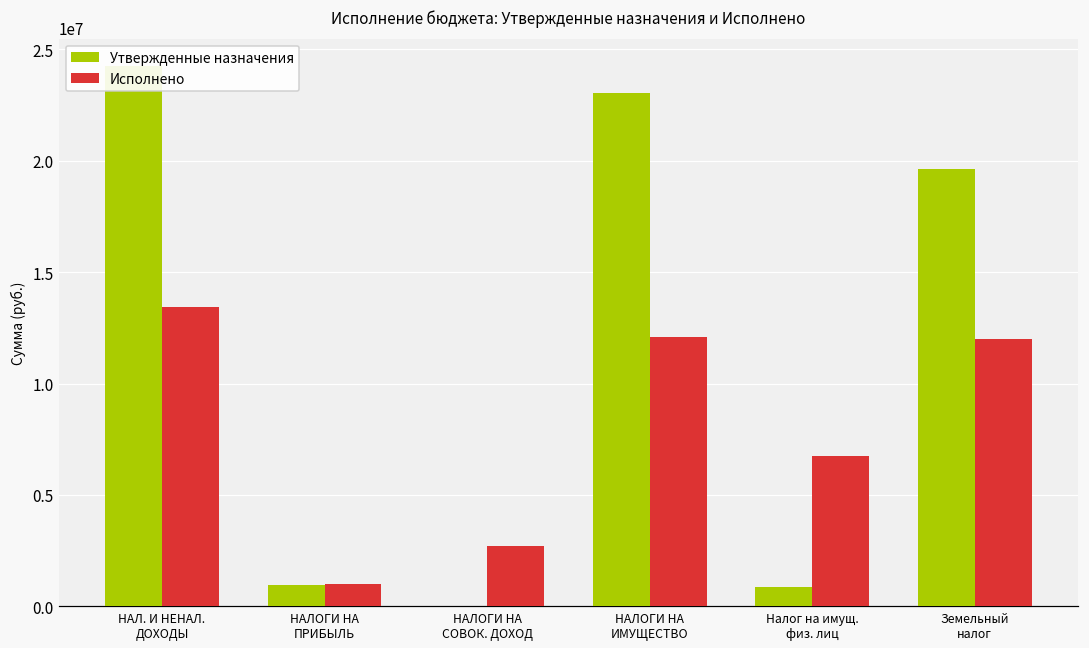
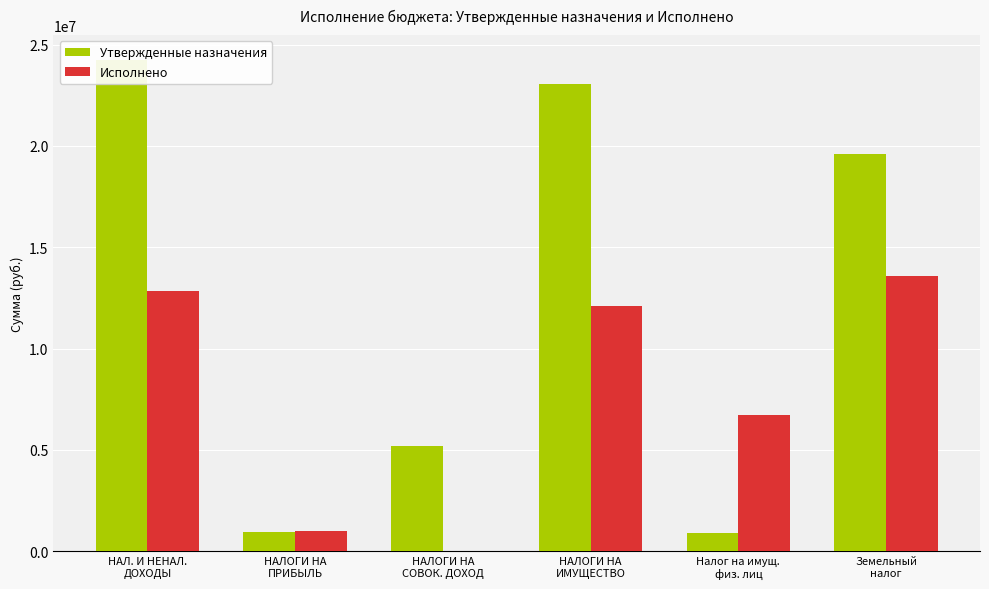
  {
    "Утвержденные назначения": {
      "НАЛОГИ НА ПРИБЫЛЬ": 1000000,
-     "НАЛОГИ НА СОВОК. ДОХОД": 0,
+     "НАЛОГИ НА СОВОК. ДОХОД": 5200000,
      "НАЛОГИ НА ИМУЩЕСТВО": 23100000,
      "Налог на имущ. физ. лиц": 900000,
      "Земельный налог": 19600000
    },
    "Исполнено": {
-     "НАЛ. И НЕНАЛ. ДОХОДЫ": 13400000,
+     "НАЛ. И НЕНАЛ. ДОХОДЫ": 12900000,
      "НАЛОГИ НА ПРИБЫЛЬ": 1000000,
-     "НАЛОГИ НА СОВОК. ДОХОД": 2700000,
+     "НАЛОГИ НА СОВОК. ДОХОД": 0,
      "НАЛОГИ НА ИМУЩЕСТВО": 12100000,
      "Налог на имущ. физ. лиц": 6700000,
-     "Земельный налог": 12000000
+     "Земельный налог": 13600000
    }
  }
